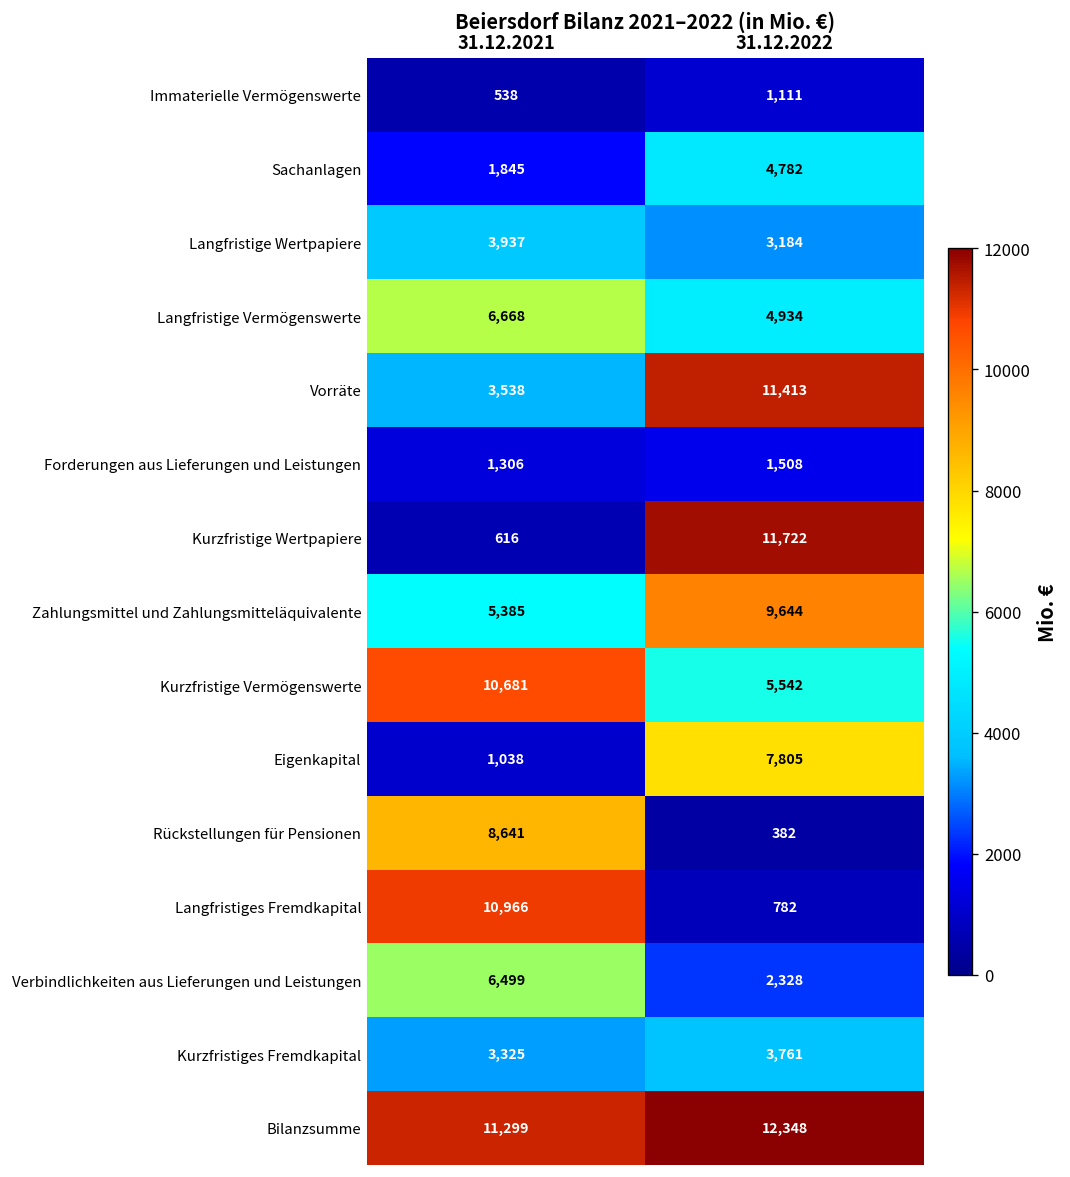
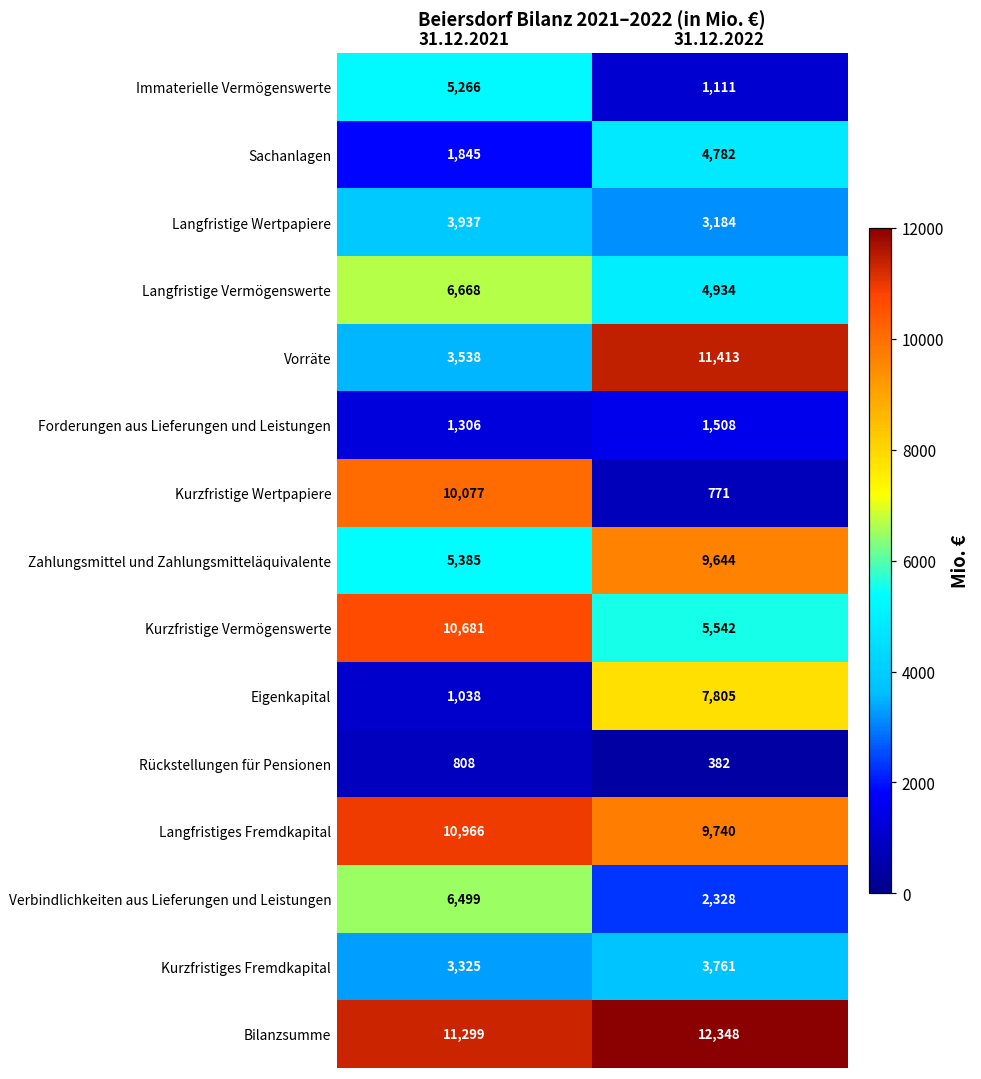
  {
    "Immaterielle Vermögenswerte": {
-     "31.12.2021": "538",
+     "31.12.2021": "5,266",
      "31.12.2022": "1,111"
    },
    "Sachanlagen": {
      "31.12.2021": "1,845",
      "31.12.2022": "4,782"
    },
    "Langfristige Wertpapiere": {
      "31.12.2021": "3,937",
      "31.12.2022": "3,184"
    },
    "Langfristige Vermögenswerte": {
      "31.12.2021": "6,668",
      "31.12.2022": "4,934"
    },
    "Vorräte": {
      "31.12.2021": "3,538",
      "31.12.2022": "11,413"
    },
    "Forderungen aus Lieferungen und Leistungen": {
      "31.12.2021": "1,306",
      "31.12.2022": "1,508"
    },
    "Kurzfristige Wertpapiere": {
-     "31.12.2021": "616",
-     "31.12.2022": "11,722"
+     "31.12.2021": "10,077",
+     "31.12.2022": "771"
    },
    "Zahlungsmittel und Zahlungsmitteläquivalente": {
      "31.12.2021": "5,385",
      "31.12.2022": "9,644"
    },
    "Kurzfristige Vermögenswerte": {
      "31.12.2021": "10,681",
      "31.12.2022": "5,542"
    },
    "Eigenkapital": {
      "31.12.2021": "1,038",
      "31.12.2022": "7,805"
    },
    "Rückstellungen für Pensionen": {
-     "31.12.2021": "8,641",
+     "31.12.2021": "808",
      "31.12.2022": "382"
    },
    "Langfristiges Fremdkapital": {
      "31.12.2021": "10,966",
-     "31.12.2022": "782"
+     "31.12.2022": "9,740"
    },
    "Verbindlichkeiten aus Lieferungen und Leistungen": {
      "31.12.2021": "6,499",
      "31.12.2022": "2,328"
    },
    "Kurzfristiges Fremdkapital": {
      "31.12.2021": "3,325",
      "31.12.2022": "3,761"
    },
    "Bilanzsumme": {
      "31.12.2021": "11,299",
      "31.12.2022": "12,348"
    }
  }
